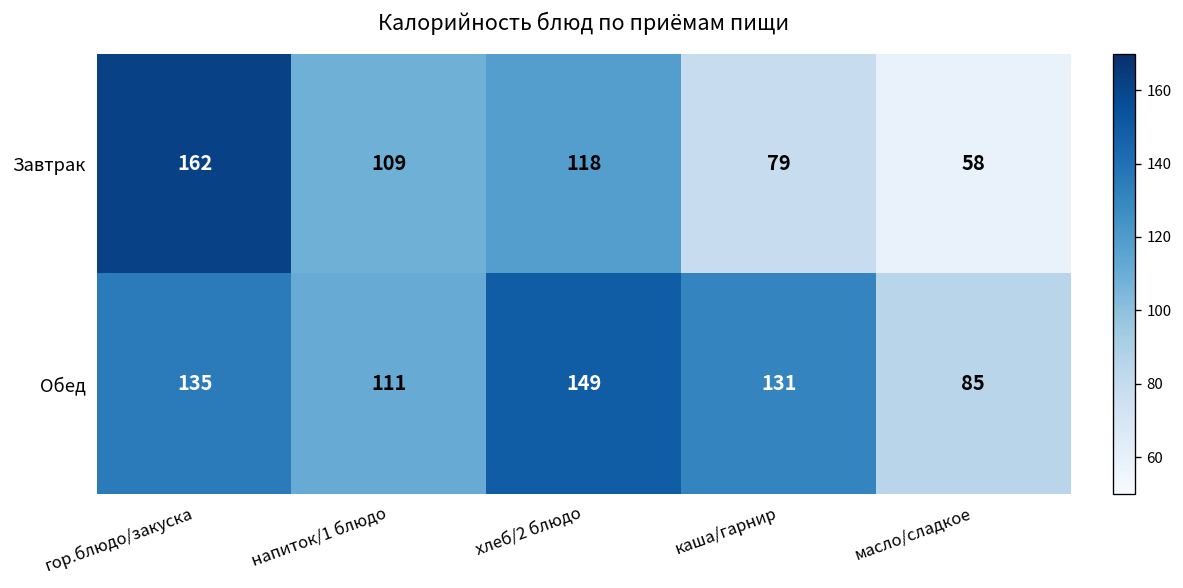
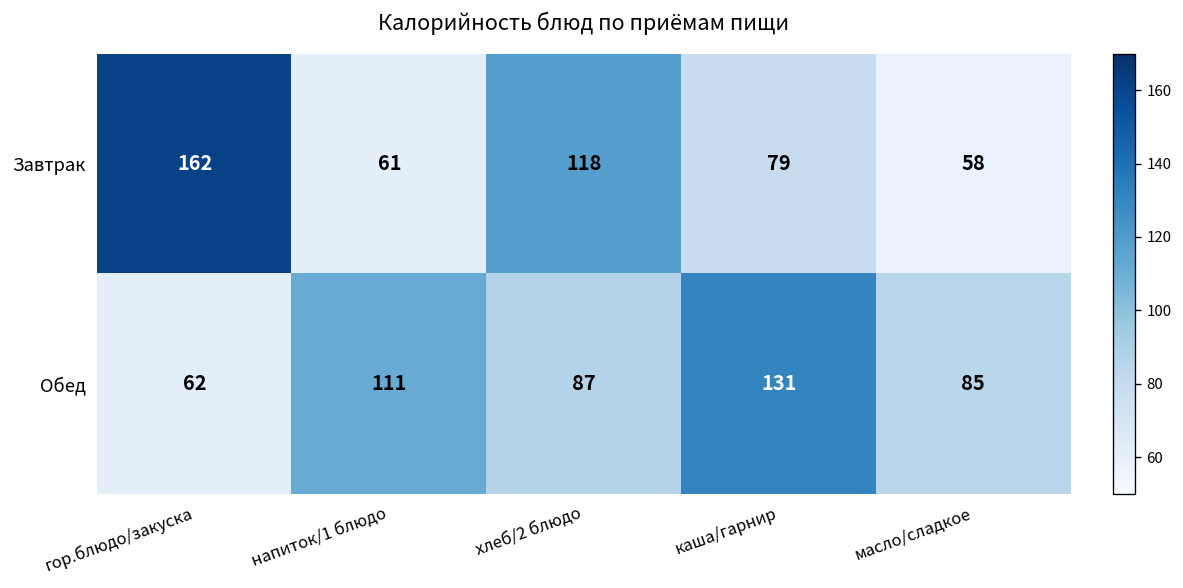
  {
    "Завтрак": {
      "гор.блюдо/закуска": 162,
-     "напиток/1 блюдо": 109,
+     "напиток/1 блюдо": 61,
      "хлеб/2 блюдо": 118,
      "каша/гарнир": 79,
      "масло/сладкое": 58
    },
    "Обед": {
-     "гор.блюдо/закуска": 135,
+     "гор.блюдо/закуска": 62,
      "напиток/1 блюдо": 111,
-     "хлеб/2 блюдо": 149,
+     "хлеб/2 блюдо": 87,
      "каша/гарнир": 131,
      "масло/сладкое": 85
    }
  }
